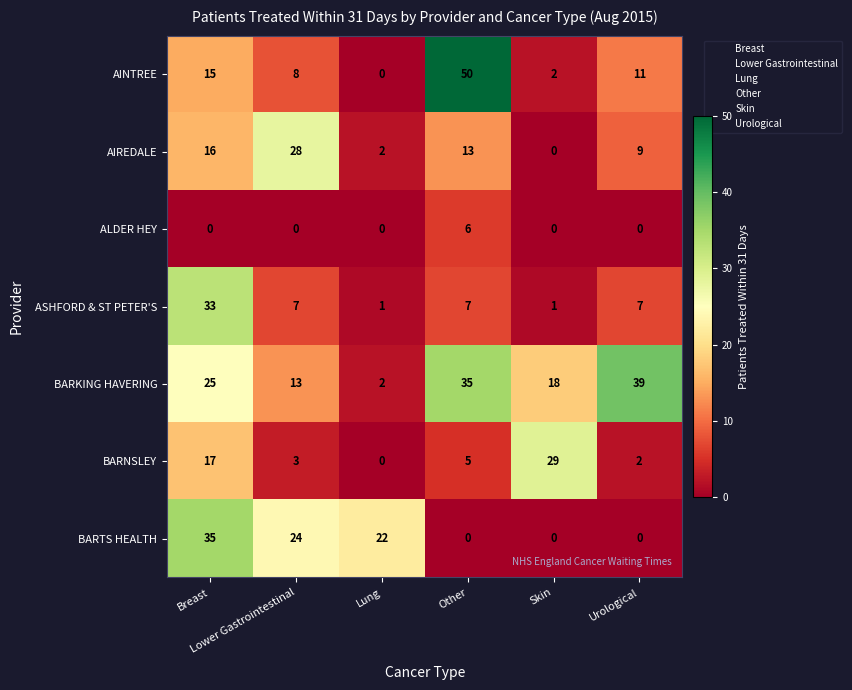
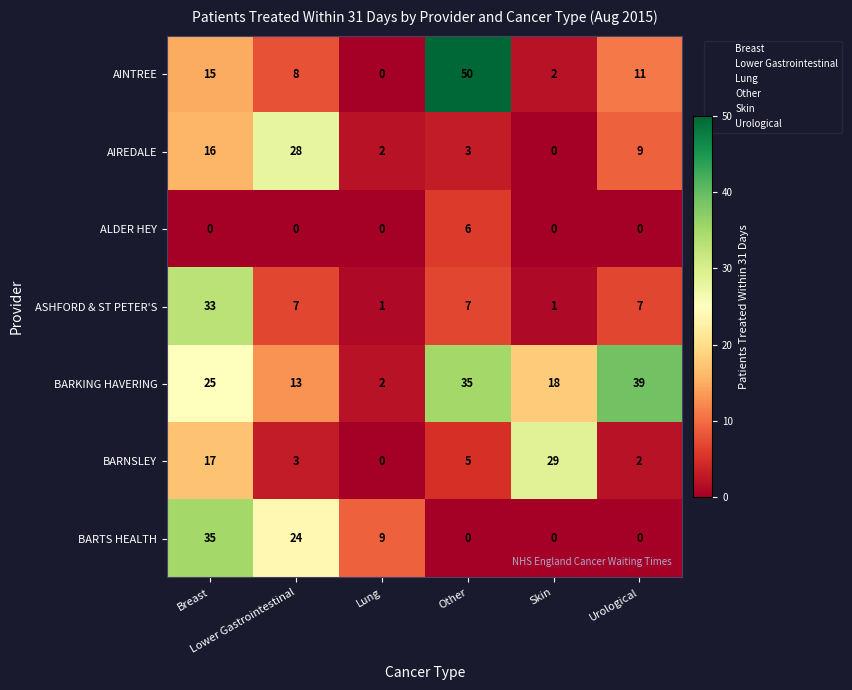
  {
    "AIREDALE": {
-     "Other": 13
+     "Other": 3
    },
    "BARTS HEALTH": {
-     "Lung": 22
+     "Lung": 9
    }
  }
